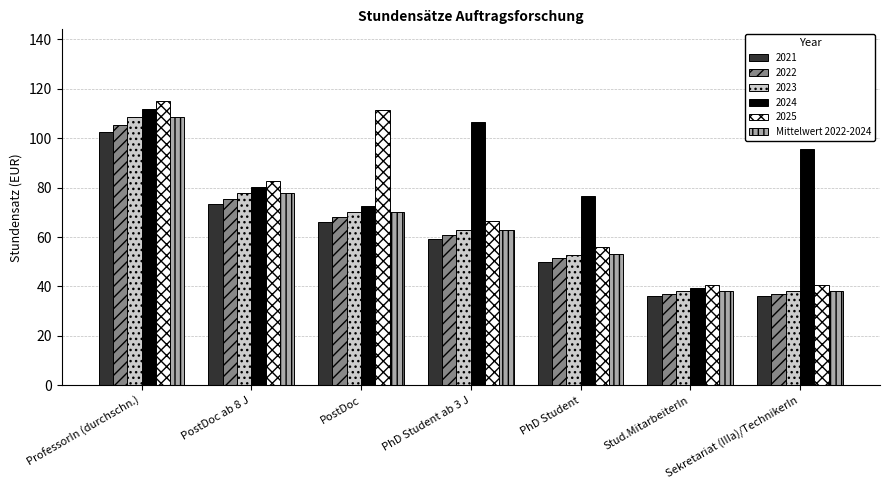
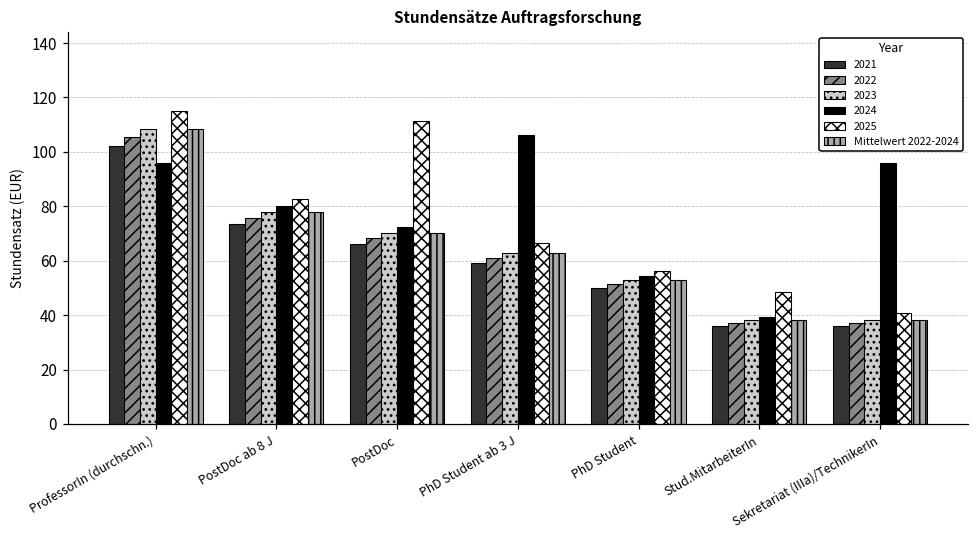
  {
    "2021": {
      "ProfessorIn (durchschn.)": 102,
      "PostDoc ab 8 J": 73,
      "PostDoc": 66,
      "PhD Student ab 3 J": 59,
      "PhD Student": 50,
      "Stud.MitarbeiterIn": 36,
      "Sekretariat (IIIa)/TechnikerIn": 36
    },
    "2024": {
-     "ProfessorIn (durchschn.)": 112,
+     "ProfessorIn (durchschn.)": 96,
      "PostDoc ab 8 J": 80,
      "PostDoc": 72,
      "PhD Student ab 3 J": 106,
-     "PhD Student": 76,
+     "PhD Student": 55,
      "Stud.MitarbeiterIn": 39,
      "Sekretariat (IIIa)/TechnikerIn": 96
    },
    "2025": {
      "ProfessorIn (durchschn.)": 115,
      "PostDoc ab 8 J": 83,
      "PostDoc": 111,
      "PhD Student ab 3 J": 67,
      "PhD Student": 56,
-     "Stud.MitarbeiterIn": 41,
+     "Stud.MitarbeiterIn": 49,
      "Sekretariat (IIIa)/TechnikerIn": 41
    }
  }
